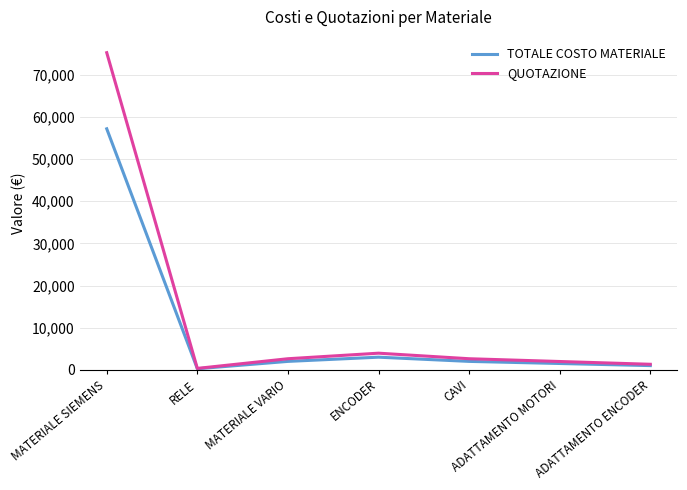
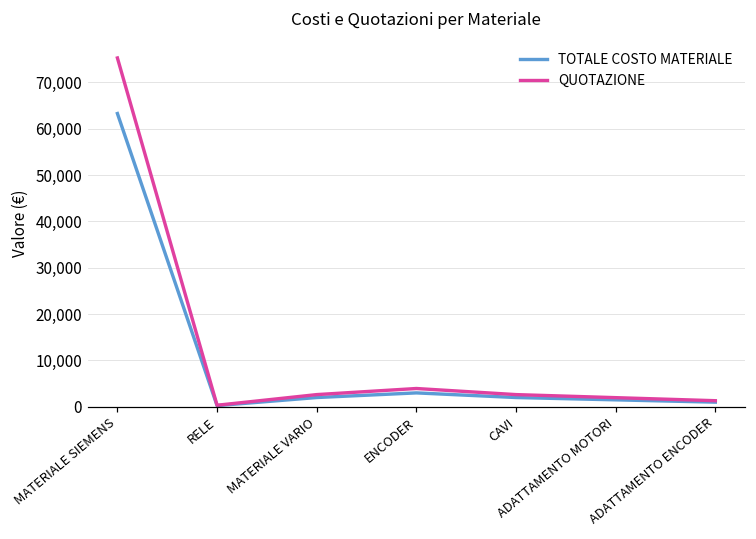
  {
    "TOTALE COSTO MATERIALE": {
-     "MATERIALE SIEMENS": "57,000",
+     "MATERIALE SIEMENS": "63,000",
      "MATERIALE VARIO": "2,000",
      "ENCODER": "3,000",
      "CAVI": "2,000"
    },
    "QUOTAZIONE": {
      "MATERIALE SIEMENS": "75,000",
      "MATERIALE VARIO": "3,000",
      "ENCODER": "4,000",
      "CAVI": "3,000"
    }
  }
